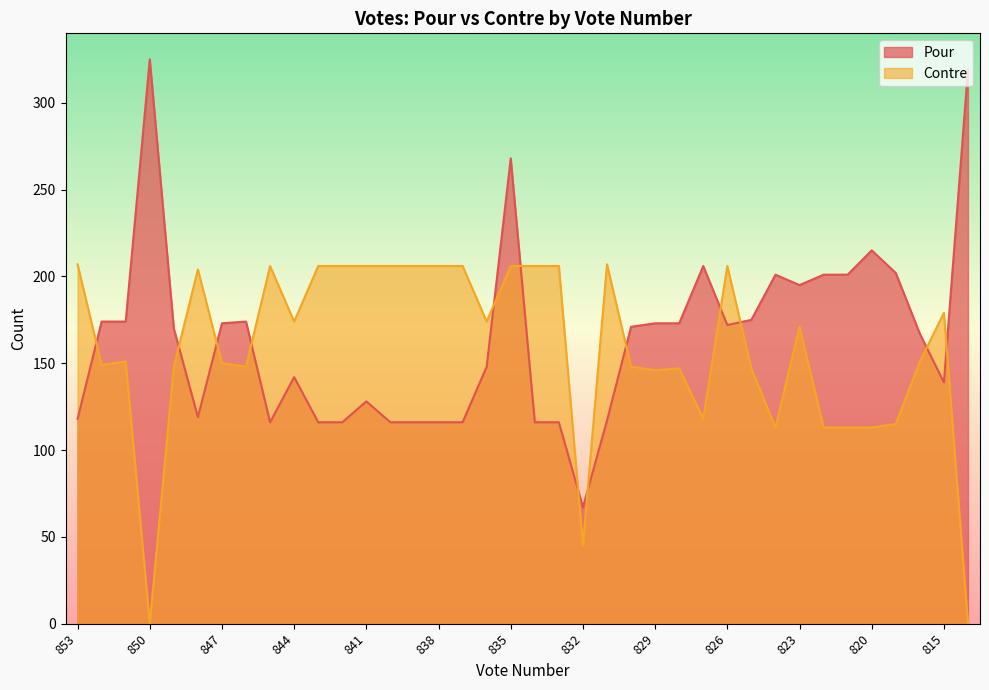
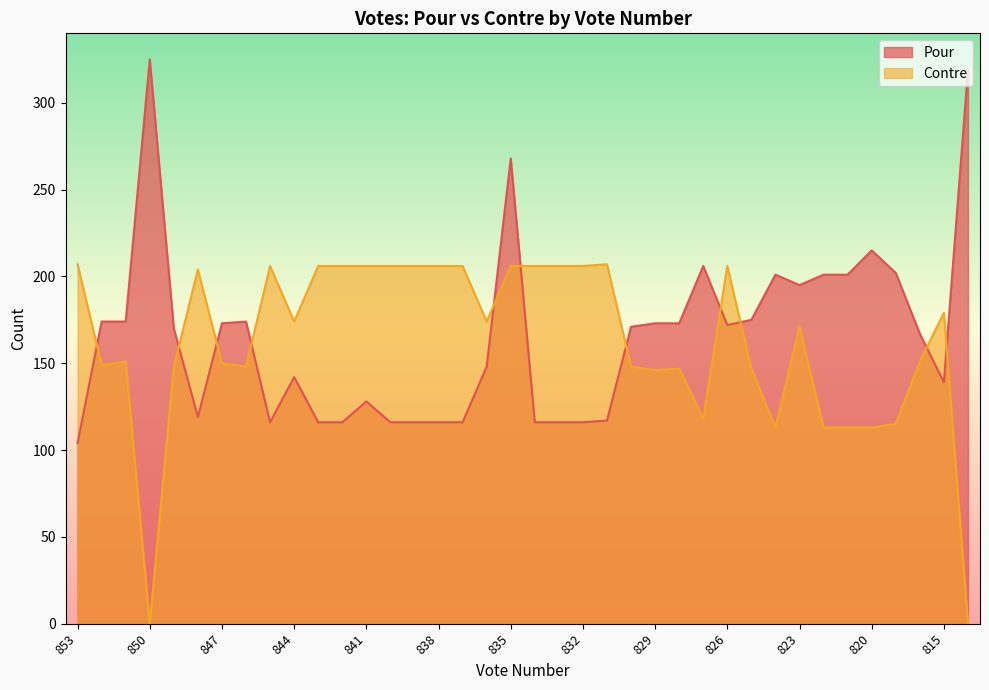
  {
    "Pour": {
-     "853": 118,
+     "853": 104,
      "850": 325,
      "847": 173,
      "844": 142,
      "841": 128,
      "838": 116,
      "835": 268,
-     "832": 67,
+     "832": 116,
      "829": 173,
      "826": 172,
      "823": 195,
      "820": 215,
      "815": 139
    },
    "Contre": {
      "853": 207,
      "850": 0,
      "847": 150,
      "844": 174,
      "841": 206,
      "838": 206,
      "835": 206,
-     "832": 45,
+     "832": 206,
      "829": 146,
      "826": 206,
      "823": 171,
      "820": 113,
      "815": 179
    }
  }
